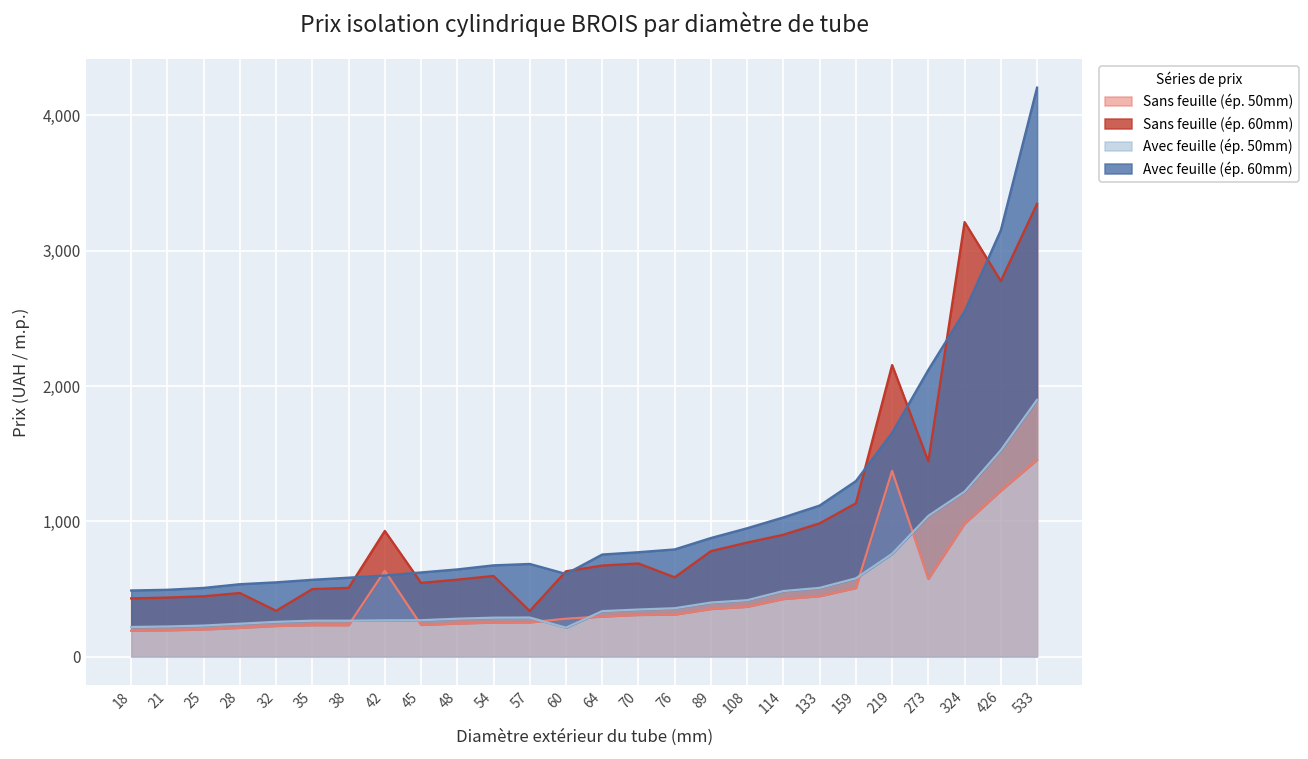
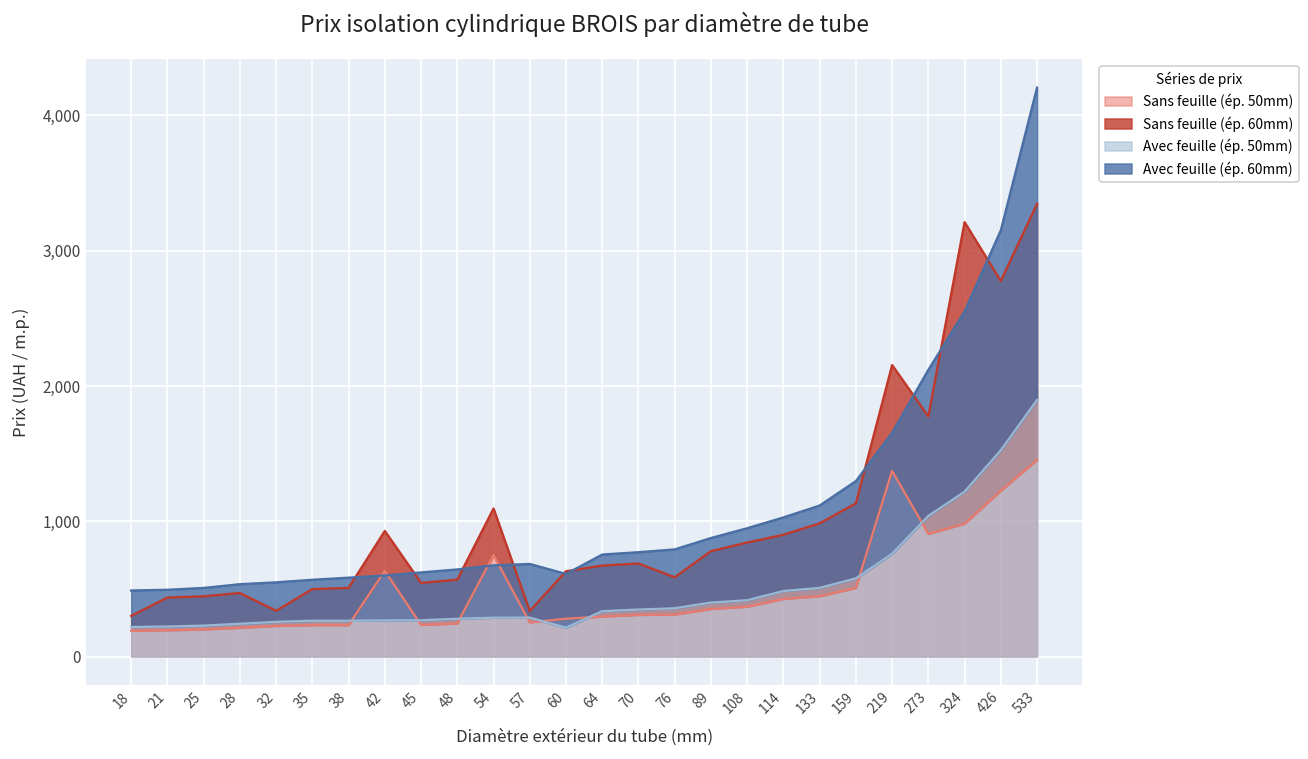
  {
    "Sans feuille (ép. 50mm)": {
      "18": "190",
      "21": "190",
      "25": "200",
      "28": "210",
      "32": "230",
      "35": "230",
      "38": "230",
      "42": "630",
      "45": "230",
      "48": "240",
-     "54": "250",
+     "54": "750",
      "57": "250",
      "60": "280",
      "64": "300",
      "70": "310",
      "76": "310",
      "89": "350",
      "108": "370",
      "114": "430",
      "133": "450",
      "159": "510",
      "219": "1,370",
-     "273": "570",
+     "273": "910",
      "324": "980",
      "426": "1,230",
      "533": "1,450"
    },
    "Sans feuille (ép. 60mm)": {
-     "18": "240",
+     "18": "110",
      "21": "240",
      "25": "250",
      "28": "260",
      "32": "110",
      "35": "270",
      "38": "280",
      "42": "290",
      "45": "310",
      "48": "320",
      "54": "340",
      "57": "80",
      "64": "380",
      "70": "380",
      "76": "280",
      "89": "430",
      "108": "470",
      "114": "470",
      "133": "540",
      "159": "630",
      "219": "780",
      "273": "870",
      "324": "2,230",
      "426": "1,550",
      "533": "1,890"
    },
    "Avec feuille (ép. 50mm)": {
      "18": "220",
      "21": "220",
      "25": "230",
      "28": "240",
      "32": "260",
      "35": "260",
      "38": "260",
      "42": "270",
      "45": "270",
      "48": "280",
      "54": "290",
      "57": "290",
      "60": "210",
      "64": "340",
      "70": "350",
      "76": "360",
      "89": "400",
      "108": "420",
      "114": "480",
      "133": "510",
      "159": "580",
      "219": "760",
      "273": "1,040",
      "324": "1,220",
      "426": "1,520",
      "533": "1,900"
    },
    "Avec feuille (ép. 60mm)": {
      "18": "270",
      "21": "270",
      "25": "280",
      "28": "290",
      "32": "290",
      "35": "300",
      "38": "320",
      "42": "330",
      "45": "350",
      "48": "360",
      "54": "390",
      "57": "400",
      "64": "420",
      "70": "420",
      "76": "440",
      "89": "480",
      "108": "530",
      "114": "540",
      "133": "610",
      "159": "720",
      "219": "890",
      "273": "1,080",
      "324": "1,330",
      "426": "1,630",
      "533": "2,310"
    }
  }
